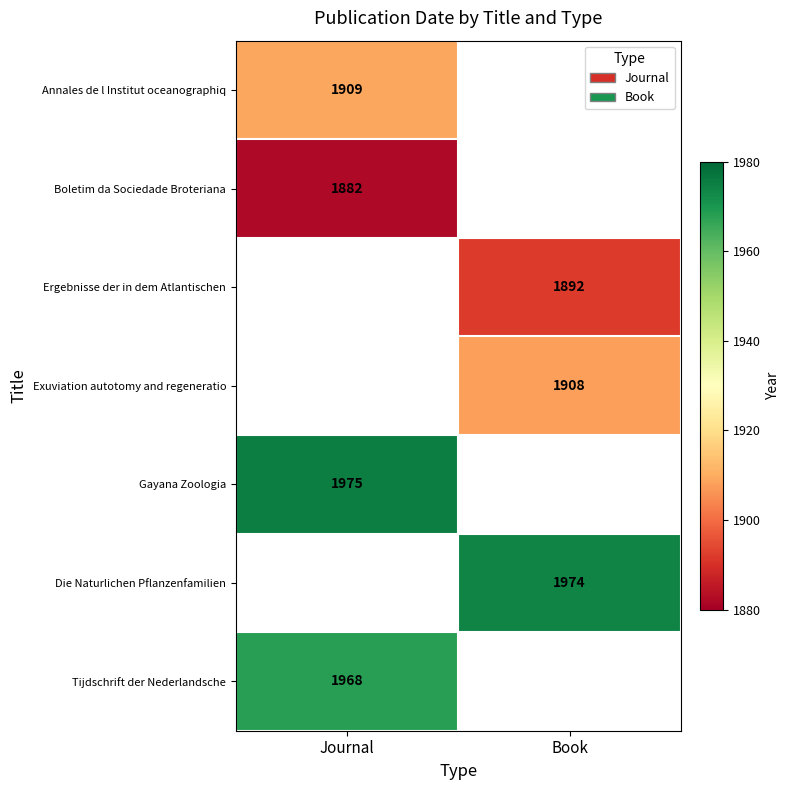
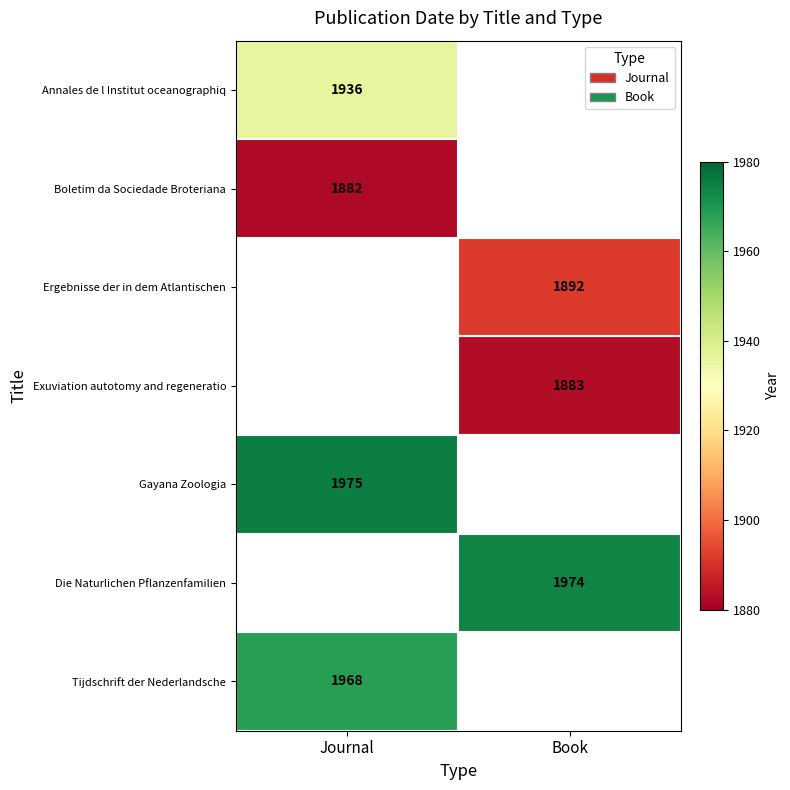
  {
    "Annales de l Institut oceanographiq": {
-     "Journal": 1909
+     "Journal": 1936
    },
    "Boletim da Sociedade Broteriana": {
      "Journal": 1882
    },
    "Ergebnisse der in dem Atlantischen": {
      "Book": 1892
    },
    "Exuviation autotomy and regeneratio": {
-     "Book": 1908
+     "Book": 1883
    },
    "Gayana Zoologia": {
      "Journal": 1975
    },
    "Die Naturlichen Pflanzenfamilien": {
      "Book": 1974
    },
    "Tijdschrift der Nederlandsche": {
      "Journal": 1968
    }
  }
